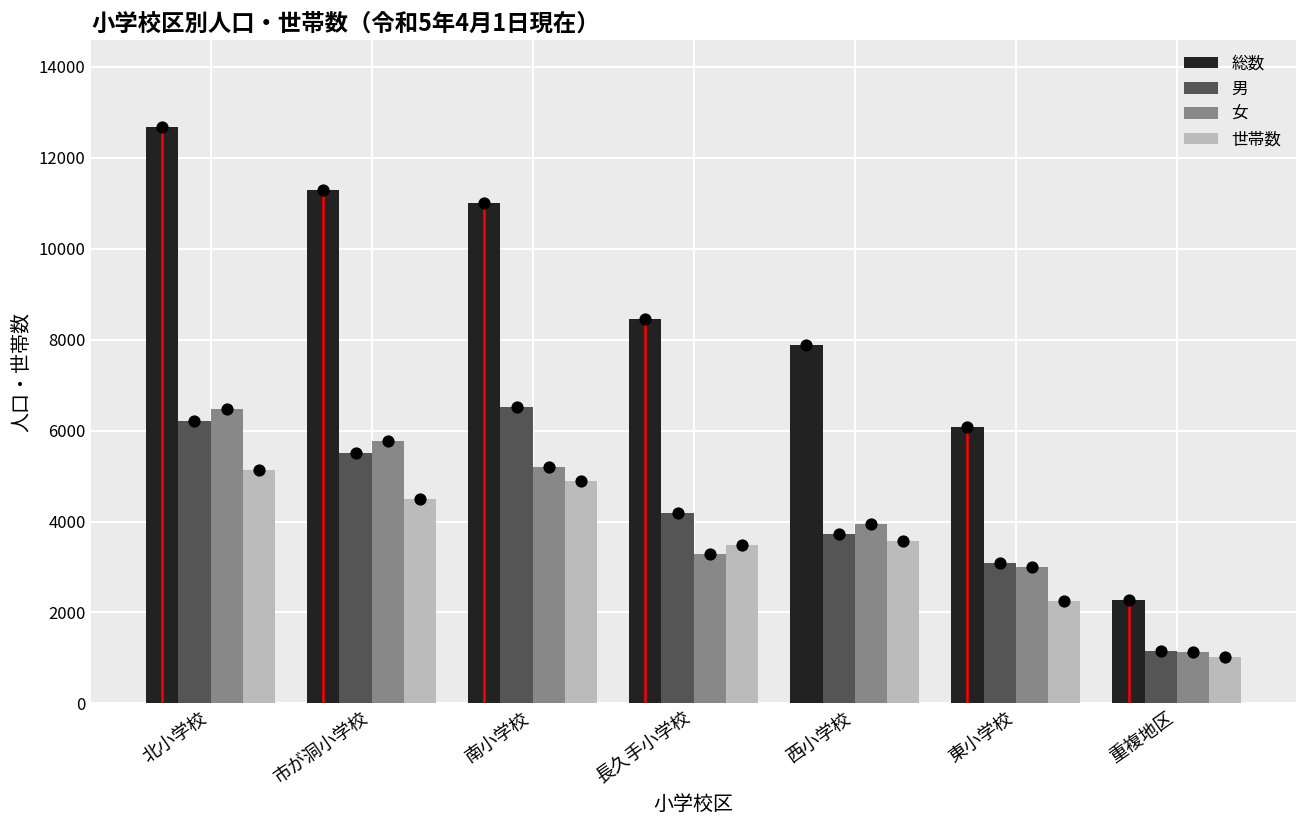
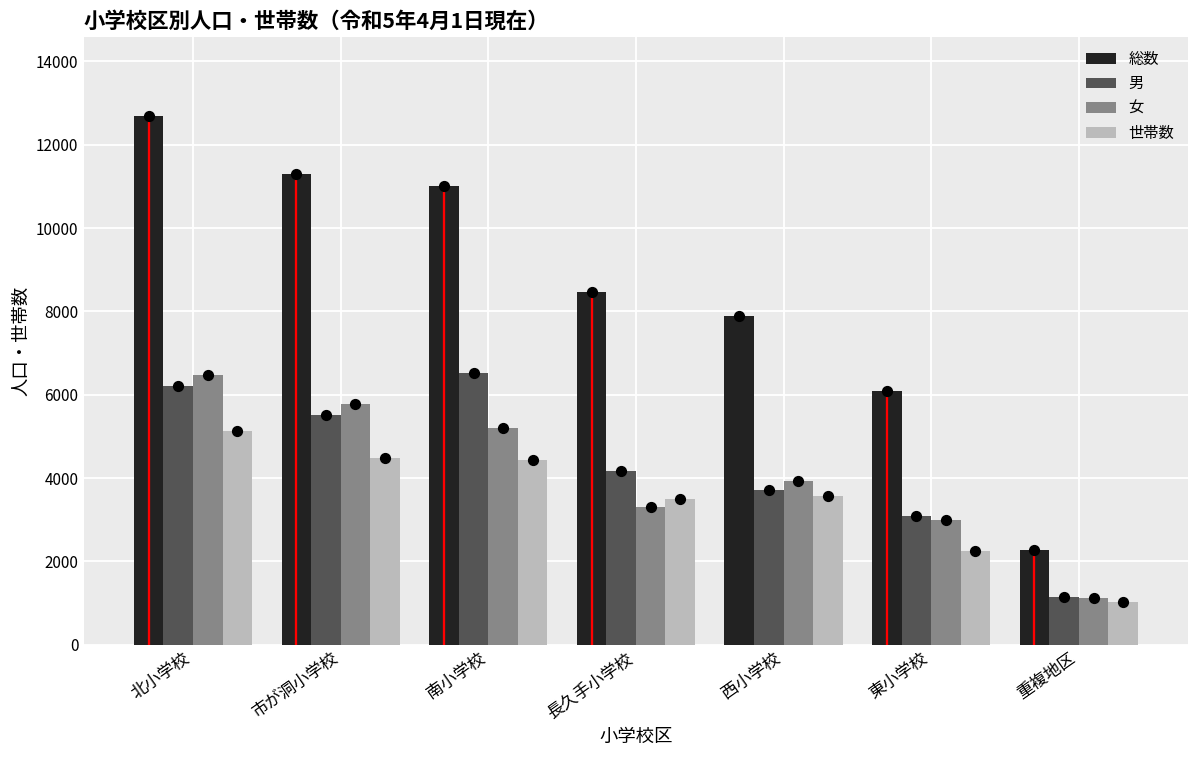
  {
    "男": {
      "北小学校": 6200,
      "市が洞小学校": 5500,
      "南小学校": 6500,
      "長久手小学校": 4200,
      "西小学校": 3700,
      "東小学校": 3100,
      "重複地区": 1100
    },
    "女": {
      "北小学校": 6500,
      "市が洞小学校": 5800,
      "南小学校": 5200,
      "長久手小学校": 3300,
      "西小学校": 3900,
      "東小学校": 3000,
      "重複地区": 1100
    },
    "世帯数": {
      "北小学校": 5100,
      "市が洞小学校": 4500,
-     "南小学校": 4900,
+     "南小学校": 4400,
      "長久手小学校": 3500,
      "西小学校": 3600,
      "東小学校": 2200,
      "重複地区": 1000
    }
  }
